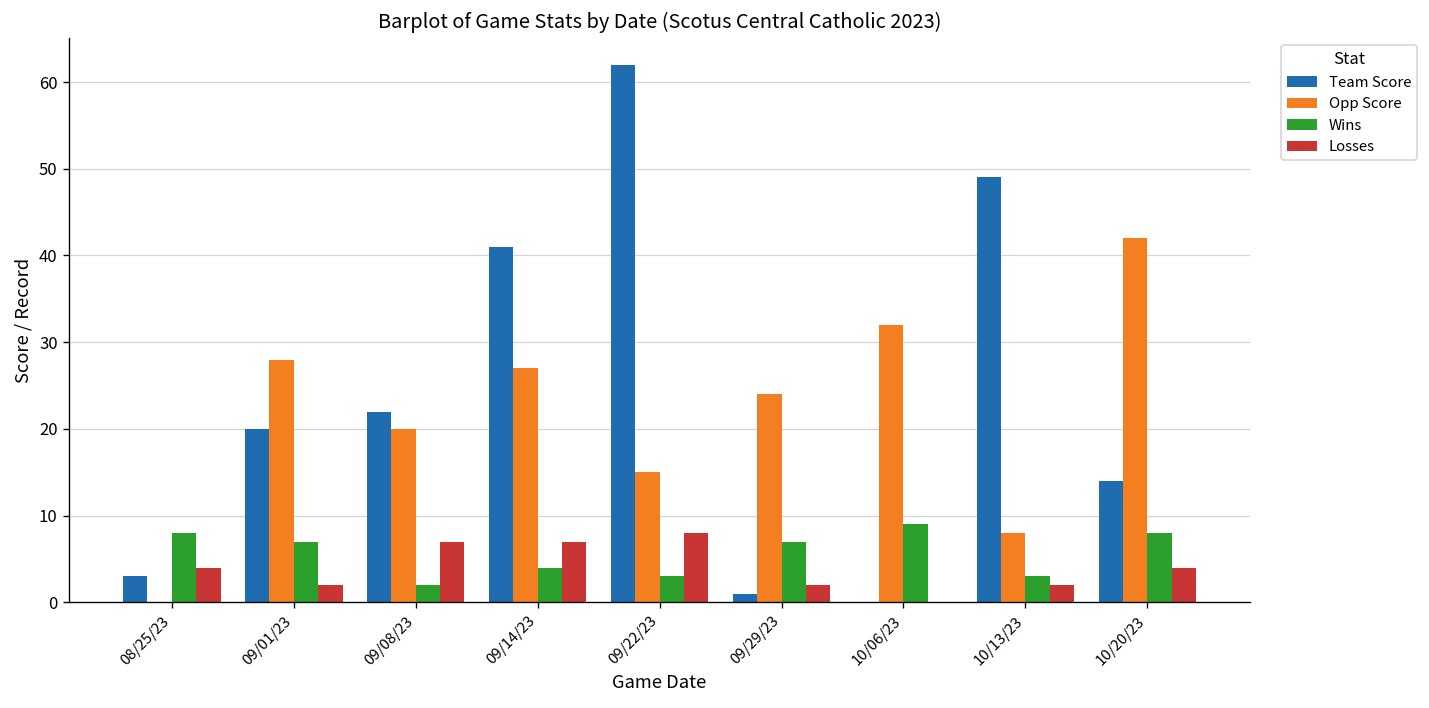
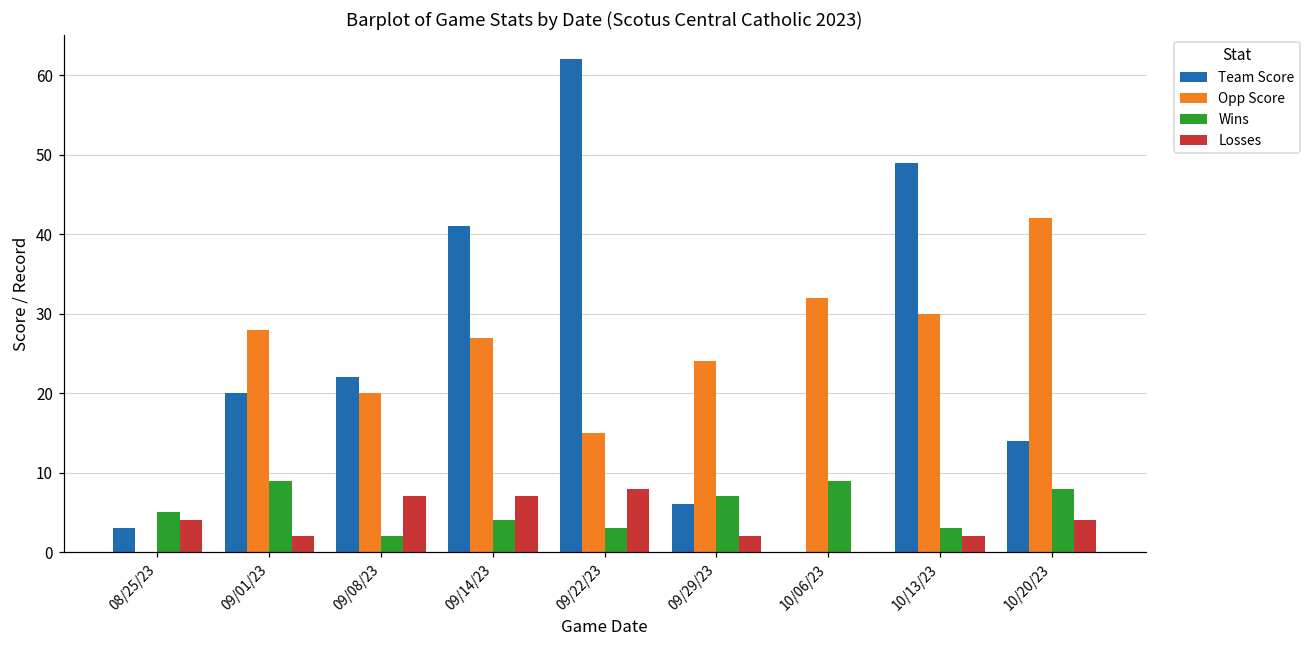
  {
    "Team Score": {
      "08/25/23": 3,
      "09/01/23": 20,
      "09/08/23": 22,
      "09/14/23": 41,
      "09/22/23": 62,
-     "09/29/23": 1,
+     "09/29/23": 6,
      "10/06/23": 0,
      "10/13/23": 49,
      "10/20/23": 14
    },
    "Opp Score": {
      "08/25/23": 0,
      "09/01/23": 28,
      "09/08/23": 20,
      "09/14/23": 27,
      "09/22/23": 15,
      "09/29/23": 24,
      "10/06/23": 32,
-     "10/13/23": 8,
+     "10/13/23": 30,
      "10/20/23": 42
    },
    "Wins": {
-     "08/25/23": 8,
-     "09/01/23": 7,
+     "08/25/23": 5,
+     "09/01/23": 9,
      "09/08/23": 2,
      "09/14/23": 4,
      "09/22/23": 3,
      "09/29/23": 7,
      "10/06/23": 9,
      "10/13/23": 3,
      "10/20/23": 8
    },
    "Losses": {
      "08/25/23": 4,
      "09/01/23": 2,
      "09/08/23": 7,
      "09/14/23": 7,
      "09/22/23": 8,
      "09/29/23": 2,
      "10/06/23": 0,
      "10/13/23": 2,
      "10/20/23": 4
    }
  }
